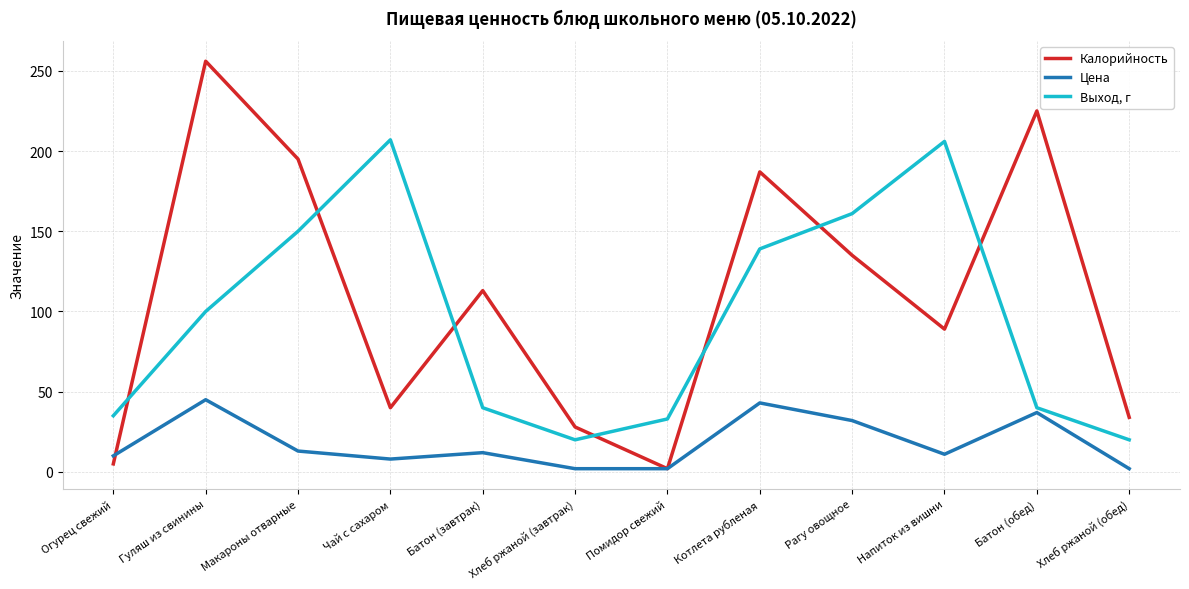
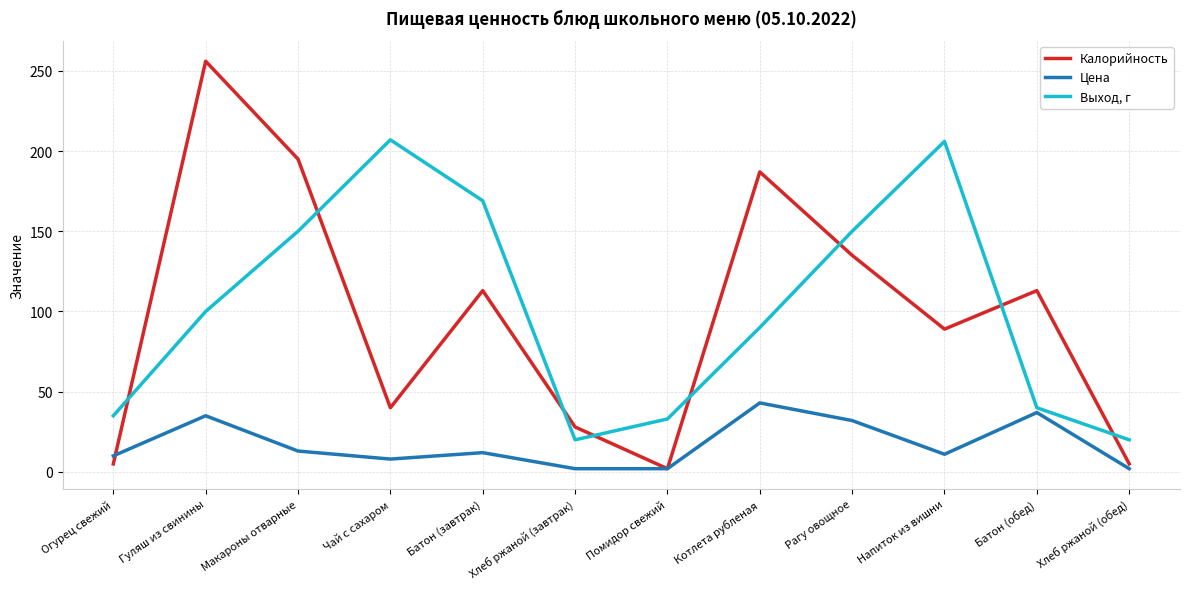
  {
    "Калорийность": {
      "Огурец свежий": 5,
      "Гуляш из свинины": 256,
      "Макароны отварные": 195,
      "Чай с сахаром": 40,
      "Батон (завтрак)": 113,
      "Хлеб ржаной (завтрак)": 28,
      "Котлета рубленая": 187,
      "Рагу овощное": 135,
      "Напиток из вишни": 89,
-     "Батон (обед)": 225,
-     "Хлеб ржаной (обед)": 34
+     "Батон (обед)": 113,
+     "Хлеб ржаной (обед)": 5
    },
    "Цена": {
      "Огурец свежий": 10,
-     "Гуляш из свинины": 45,
+     "Гуляш из свинины": 35,
      "Макароны отварные": 13,
      "Чай с сахаром": 8,
      "Батон (завтрак)": 12,
      "Хлеб ржаной (завтрак)": 2,
      "Котлета рубленая": 43,
      "Рагу овощное": 32,
      "Напиток из вишни": 11,
      "Батон (обед)": 37,
      "Хлеб ржаной (обед)": 2
    },
    "Выход, г": {
      "Огурец свежий": 35,
      "Гуляш из свинины": 100,
      "Макароны отварные": 150,
      "Чай с сахаром": 207,
-     "Батон (завтрак)": 40,
+     "Батон (завтрак)": 169,
      "Хлеб ржаной (завтрак)": 20,
      "Помидор свежий": 33,
-     "Котлета рубленая": 139,
-     "Рагу овощное": 161,
+     "Котлета рубленая": 90,
+     "Рагу овощное": 150,
      "Напиток из вишни": 206,
      "Батон (обед)": 40,
      "Хлеб ржаной (обед)": 20
    }
  }
